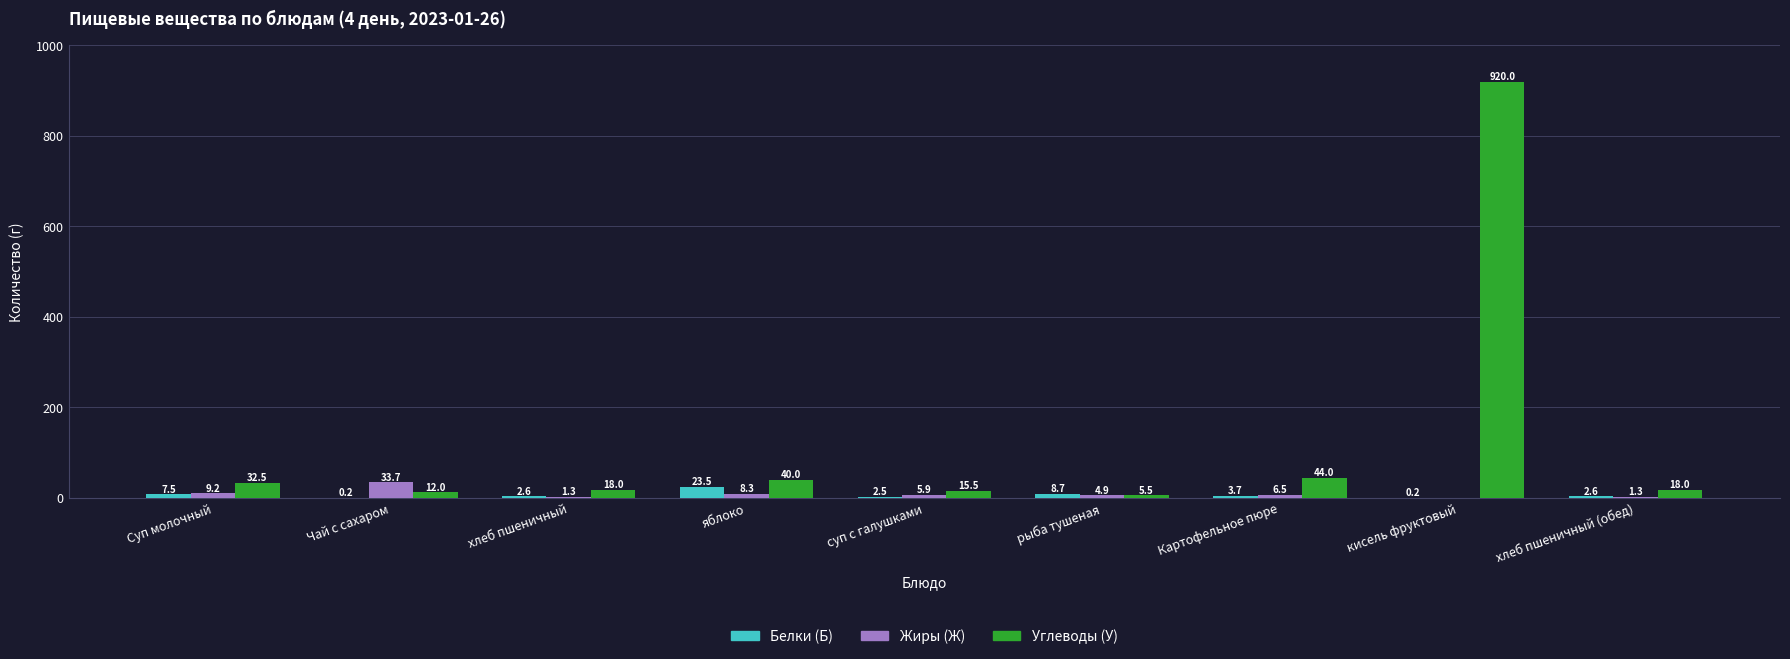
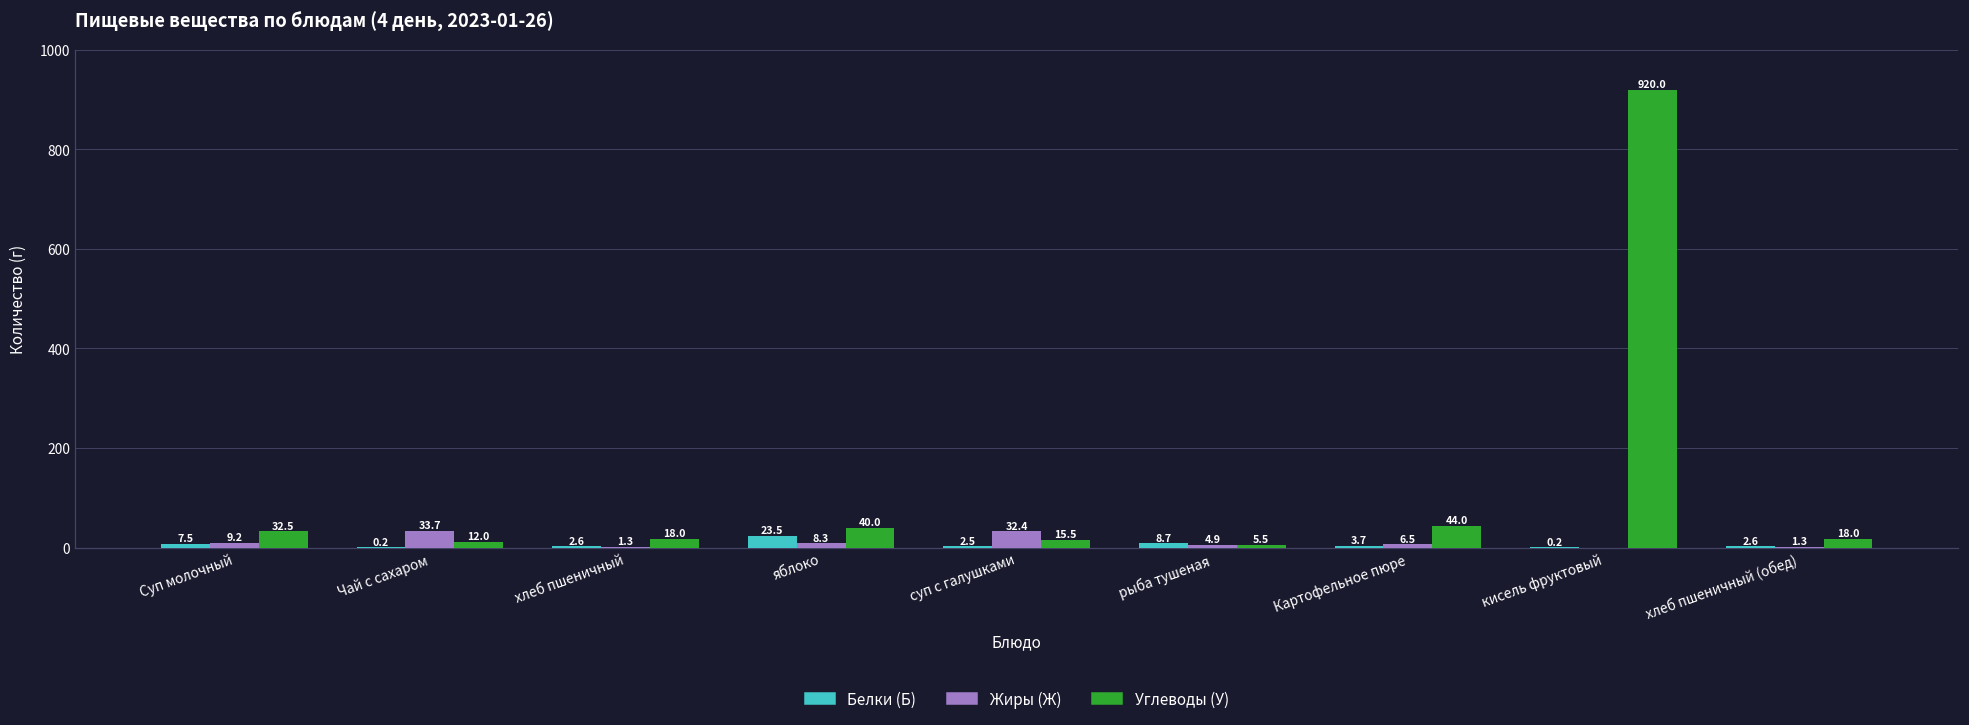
  {
    "Белки (Б)": {
      "Суп молочный": 7.5,
      "Чай с сахаром": 0.2,
      "хлеб пшеничный": 2.6,
      "яблоко": 23.5,
      "суп с галушками": 2.5,
      "рыба тушеная": 8.7,
      "Картофельное пюре": 3.7,
      "кисель фруктовый": 0.2,
      "хлеб пшеничный (обед)": 2.6
    },
    "Жиры (Ж)": {
      "Суп молочный": 9.2,
      "Чай с сахаром": 33.7,
      "хлеб пшеничный": 1.3,
      "яблоко": 8.3,
-     "суп с галушками": 5.9,
+     "суп с галушками": 32.4,
      "рыба тушеная": 4.9,
      "Картофельное пюре": 6.5,
      "хлеб пшеничный (обед)": 1.3
    },
    "Углеводы (У)": {
      "Суп молочный": 32.5,
      "Чай с сахаром": 12.0,
      "хлеб пшеничный": 18.0,
      "яблоко": 40.0,
      "суп с галушками": 15.5,
      "рыба тушеная": 5.5,
      "Картофельное пюре": 44.0,
      "кисель фруктовый": 920.0,
      "хлеб пшеничный (обед)": 18.0
    }
  }
